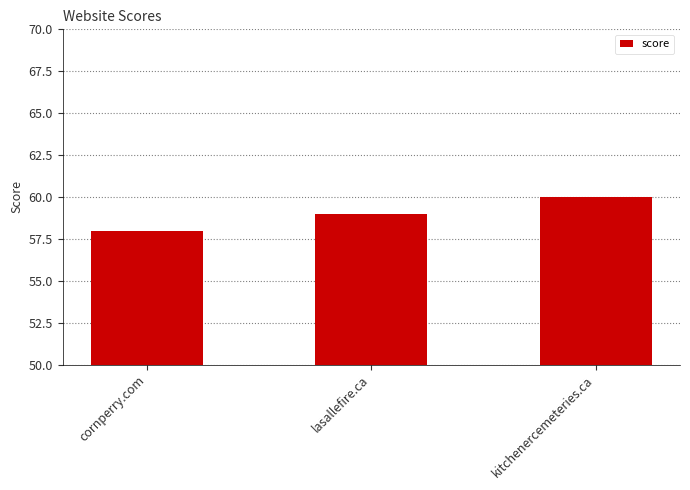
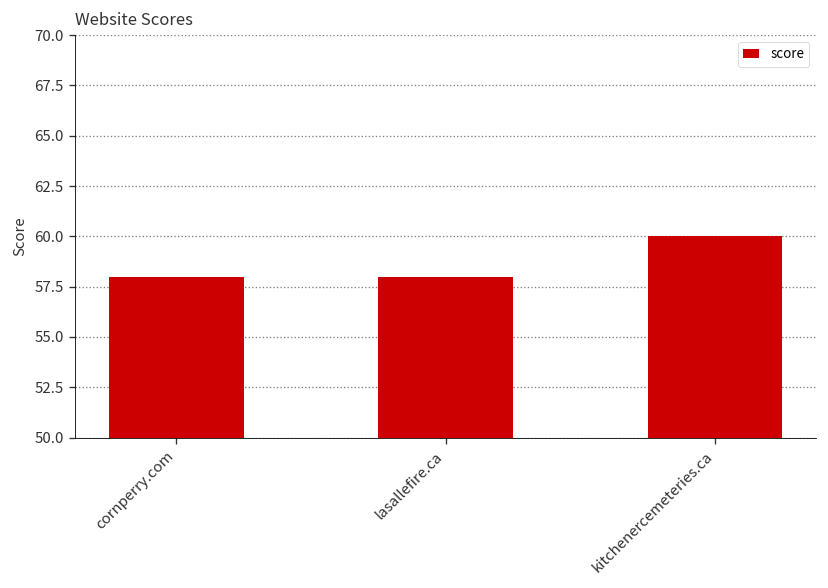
  {
    "cornperry.com": 58,
-   "lasallefire.ca": 59,
+   "lasallefire.ca": 58,
    "kitchenercemeteries.ca": 60
  }
